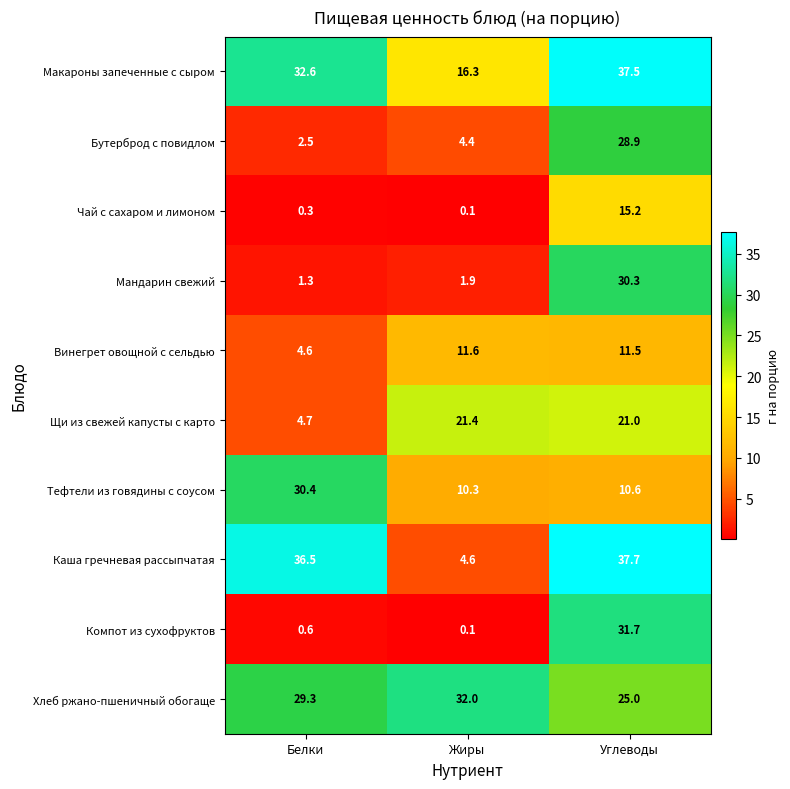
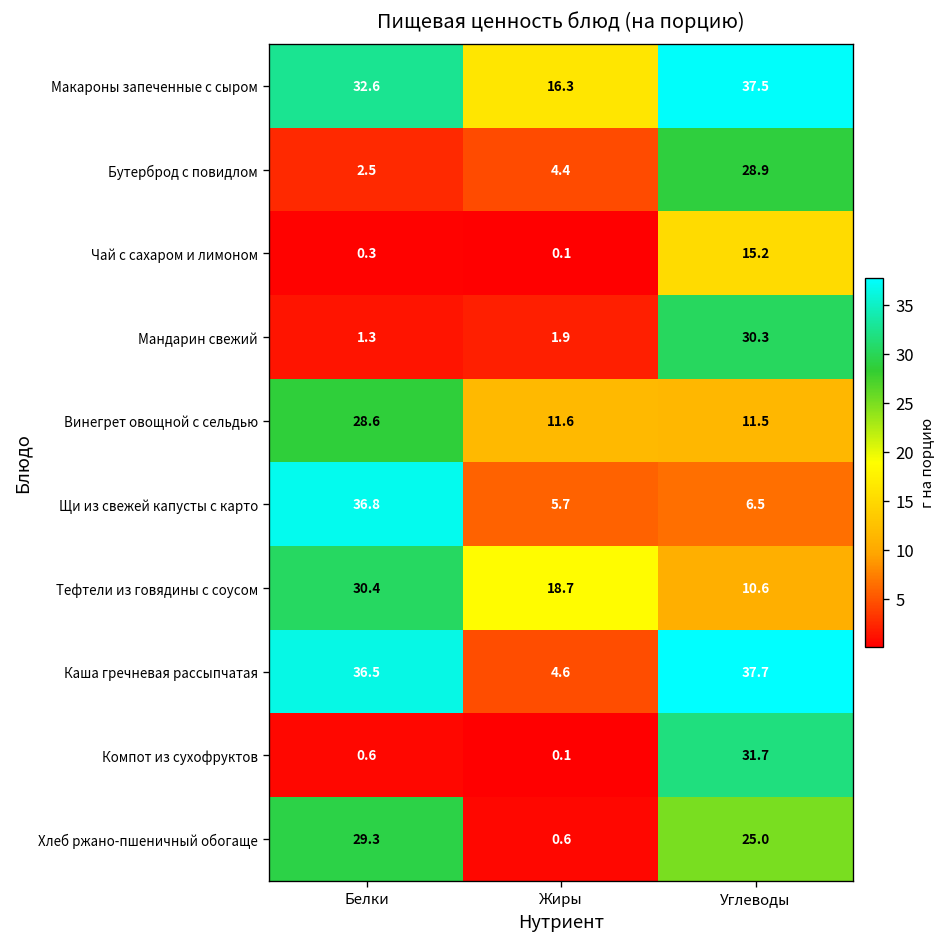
  {
    "Макароны запеченные с сыром": {
      "Белки": 32.6,
      "Жиры": 16.3,
      "Углеводы": 37.5
    },
    "Бутерброд с повидлом": {
      "Белки": 2.5,
      "Жиры": 4.4,
      "Углеводы": 28.9
    },
    "Чай с сахаром и лимоном": {
      "Белки": 0.3,
      "Жиры": 0.1,
      "Углеводы": 15.2
    },
    "Мандарин свежий": {
      "Белки": 1.3,
      "Жиры": 1.9,
      "Углеводы": 30.3
    },
    "Винегрет овощной с сельдью": {
-     "Белки": 4.6,
+     "Белки": 28.6,
      "Жиры": 11.6,
      "Углеводы": 11.5
    },
    "Щи из свежей капусты с карто": {
-     "Белки": 4.7,
-     "Жиры": 21.4,
-     "Углеводы": 21.0
+     "Белки": 36.8,
+     "Жиры": 5.7,
+     "Углеводы": 6.5
    },
    "Тефтели из говядины с соусом": {
      "Белки": 30.4,
-     "Жиры": 10.3,
+     "Жиры": 18.7,
      "Углеводы": 10.6
    },
    "Каша гречневая рассыпчатая": {
      "Белки": 36.5,
      "Жиры": 4.6,
      "Углеводы": 37.7
    },
    "Компот из сухофруктов": {
      "Белки": 0.6,
      "Жиры": 0.1,
      "Углеводы": 31.7
    },
    "Хлеб ржано-пшеничный обогаще": {
      "Белки": 29.3,
-     "Жиры": 32.0,
+     "Жиры": 0.6,
      "Углеводы": 25.0
    }
  }
